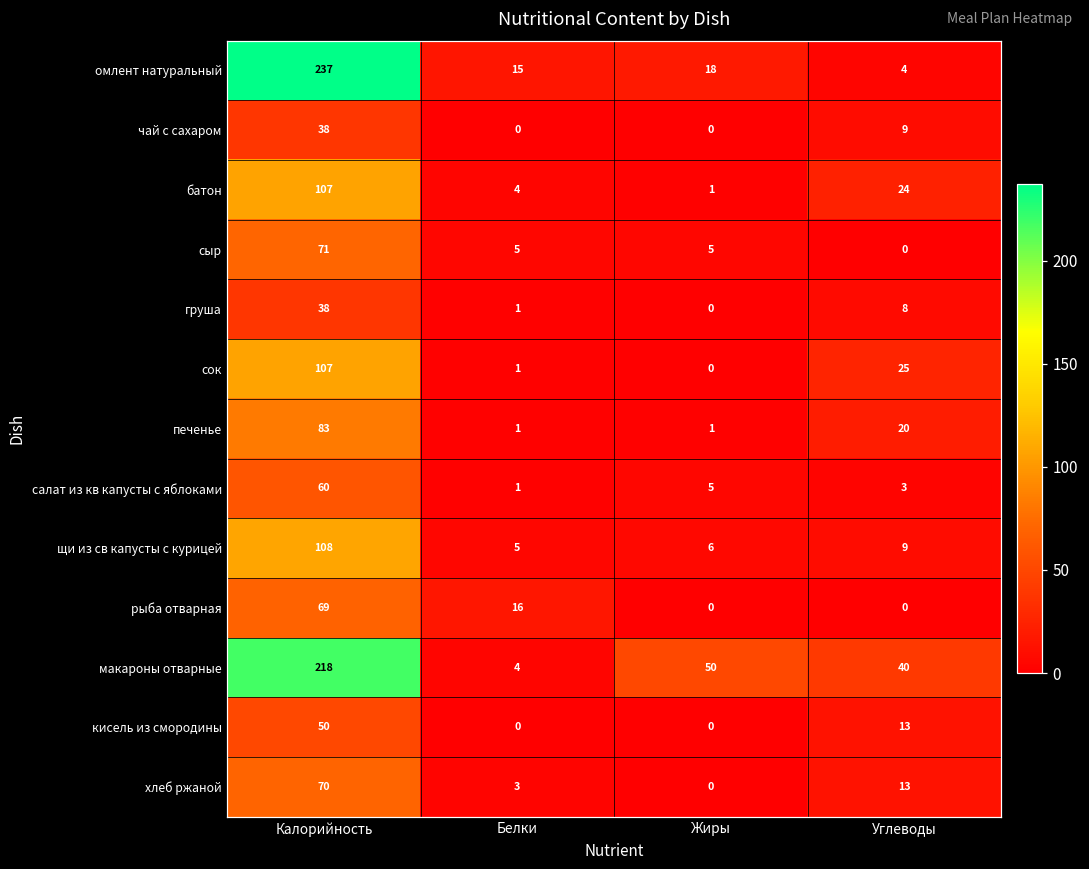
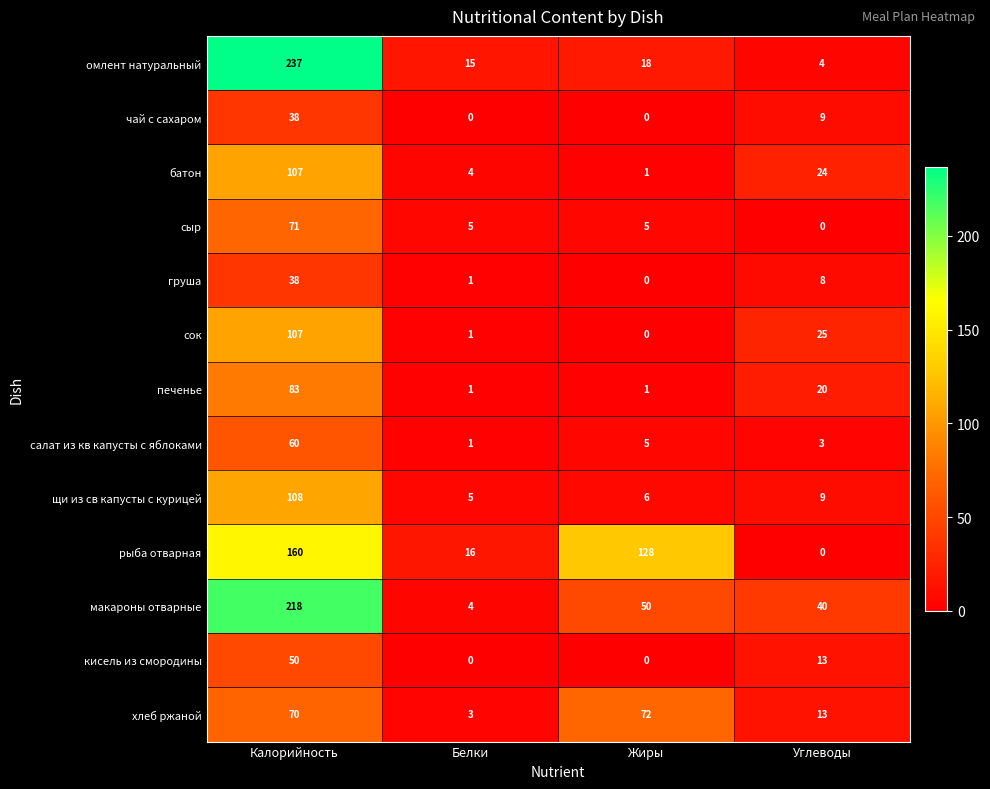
  {
    "омлент натуральный": {
      "Калорийность": 237,
      "Белки": 15,
      "Жиры": 18,
      "Углеводы": 4
    },
    "чай с сахаром": {
      "Калорийность": 38,
      "Белки": 0,
      "Жиры": 0,
      "Углеводы": 9
    },
    "батон": {
      "Калорийность": 107,
      "Белки": 4,
      "Жиры": 1,
      "Углеводы": 24
    },
    "сыр": {
      "Калорийность": 71,
      "Белки": 5,
      "Жиры": 5,
      "Углеводы": 0
    },
    "груша": {
      "Калорийность": 38,
      "Белки": 1,
      "Жиры": 0,
      "Углеводы": 8
    },
    "сок": {
      "Калорийность": 107,
      "Белки": 1,
      "Жиры": 0,
      "Углеводы": 25
    },
    "печенье": {
      "Калорийность": 83,
      "Белки": 1,
      "Жиры": 1,
      "Углеводы": 20
    },
    "салат из кв капусты с яблоками": {
      "Калорийность": 60,
      "Белки": 1,
      "Жиры": 5,
      "Углеводы": 3
    },
    "щи из св капусты с курицей": {
      "Калорийность": 108,
      "Белки": 5,
      "Жиры": 6,
      "Углеводы": 9
    },
    "рыба отварная": {
-     "Калорийность": 69,
+     "Калорийность": 160,
      "Белки": 16,
-     "Жиры": 0,
+     "Жиры": 128,
      "Углеводы": 0
    },
    "макароны отварные": {
      "Калорийность": 218,
      "Белки": 4,
      "Жиры": 50,
      "Углеводы": 40
    },
    "кисель из смородины": {
      "Калорийность": 50,
      "Белки": 0,
      "Жиры": 0,
      "Углеводы": 13
    },
    "хлеб ржаной": {
      "Калорийность": 70,
      "Белки": 3,
-     "Жиры": 0,
+     "Жиры": 72,
      "Углеводы": 13
    }
  }
